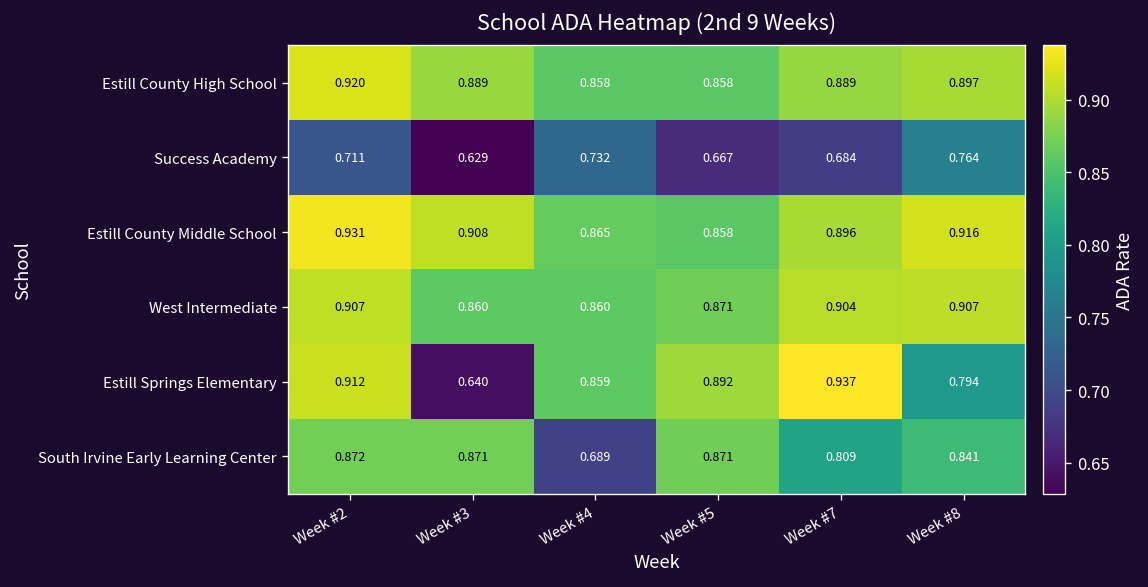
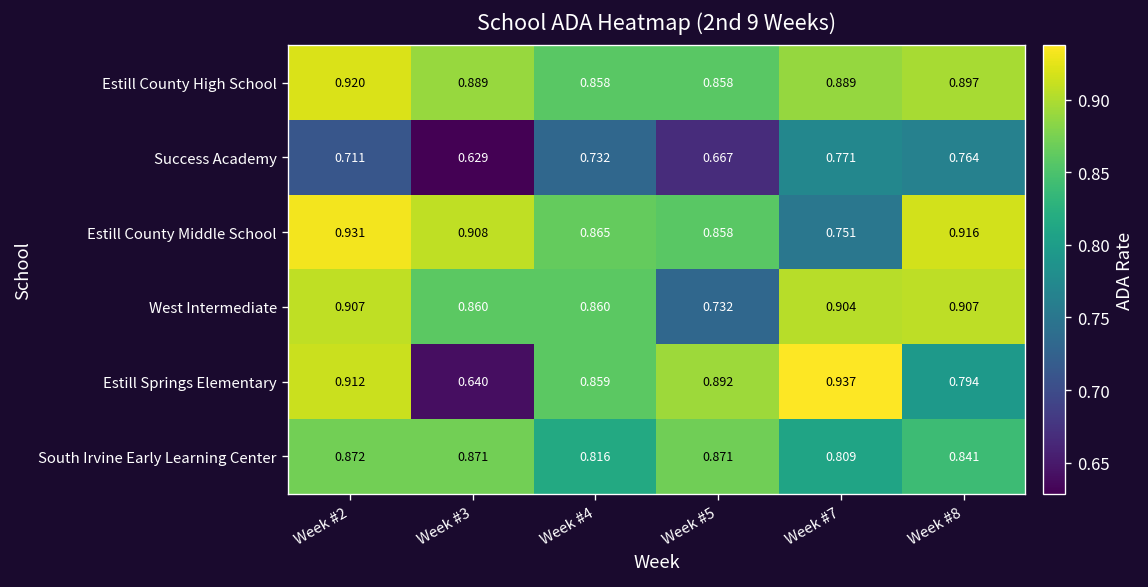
  {
    "Estill County High School": {
      "Week #2": 0.920,
      "Week #3": 0.889,
      "Week #4": 0.858,
      "Week #5": 0.858,
      "Week #7": 0.889,
      "Week #8": 0.897
    },
    "Success Academy": {
      "Week #2": 0.711,
      "Week #3": 0.629,
      "Week #4": 0.732,
      "Week #5": 0.667,
-     "Week #7": 0.684,
+     "Week #7": 0.771,
      "Week #8": 0.764
    },
    "Estill County Middle School": {
      "Week #2": 0.931,
      "Week #3": 0.908,
      "Week #4": 0.865,
      "Week #5": 0.858,
-     "Week #7": 0.896,
+     "Week #7": 0.751,
      "Week #8": 0.916
    },
    "West Intermediate": {
      "Week #2": 0.907,
      "Week #3": 0.860,
      "Week #4": 0.860,
-     "Week #5": 0.871,
+     "Week #5": 0.732,
      "Week #7": 0.904,
      "Week #8": 0.907
    },
    "Estill Springs Elementary": {
      "Week #2": 0.912,
      "Week #3": 0.640,
      "Week #4": 0.859,
      "Week #5": 0.892,
      "Week #7": 0.937,
      "Week #8": 0.794
    },
    "South Irvine Early Learning Center": {
      "Week #2": 0.872,
      "Week #3": 0.871,
-     "Week #4": 0.689,
+     "Week #4": 0.816,
      "Week #5": 0.871,
      "Week #7": 0.809,
      "Week #8": 0.841
    }
  }
